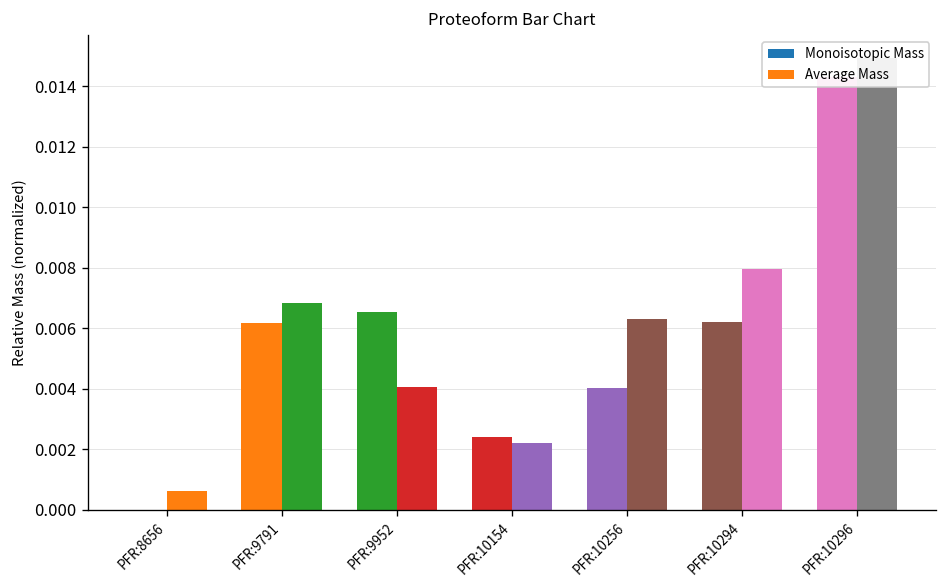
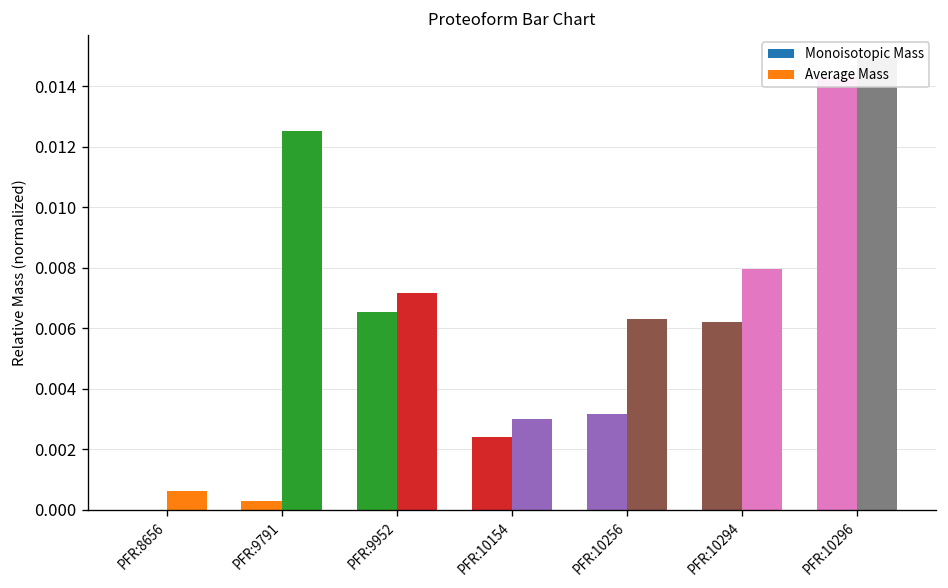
  {
    "Monoisotopic Mass": {
      "PFR:8656": 0.0000,
-     "PFR:9791": 0.0062,
+     "PFR:9791": 0.0003,
      "PFR:9952": 0.0065,
      "PFR:10154": 0.0024,
-     "PFR:10256": 0.0040,
+     "PFR:10256": 0.0032,
      "PFR:10294": 0.0062
    },
    "Average Mass": {
      "PFR:8656": 0.0006,
-     "PFR:9791": 0.0068,
-     "PFR:9952": 0.0040,
-     "PFR:10154": 0.0022,
+     "PFR:9791": 0.0125,
+     "PFR:9952": 0.0072,
+     "PFR:10154": 0.0030,
      "PFR:10256": 0.0063,
      "PFR:10294": 0.0080
    }
  }
